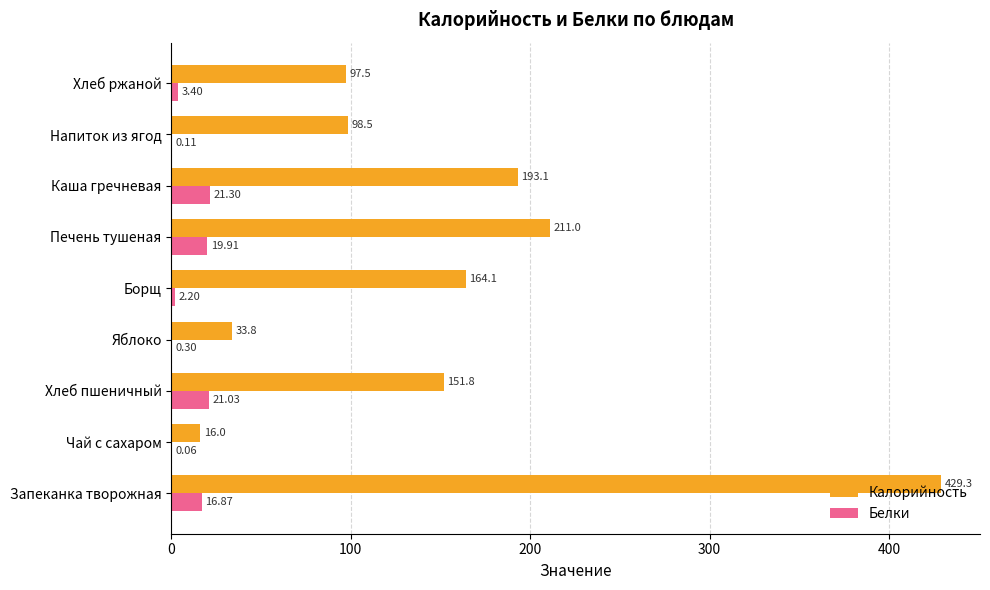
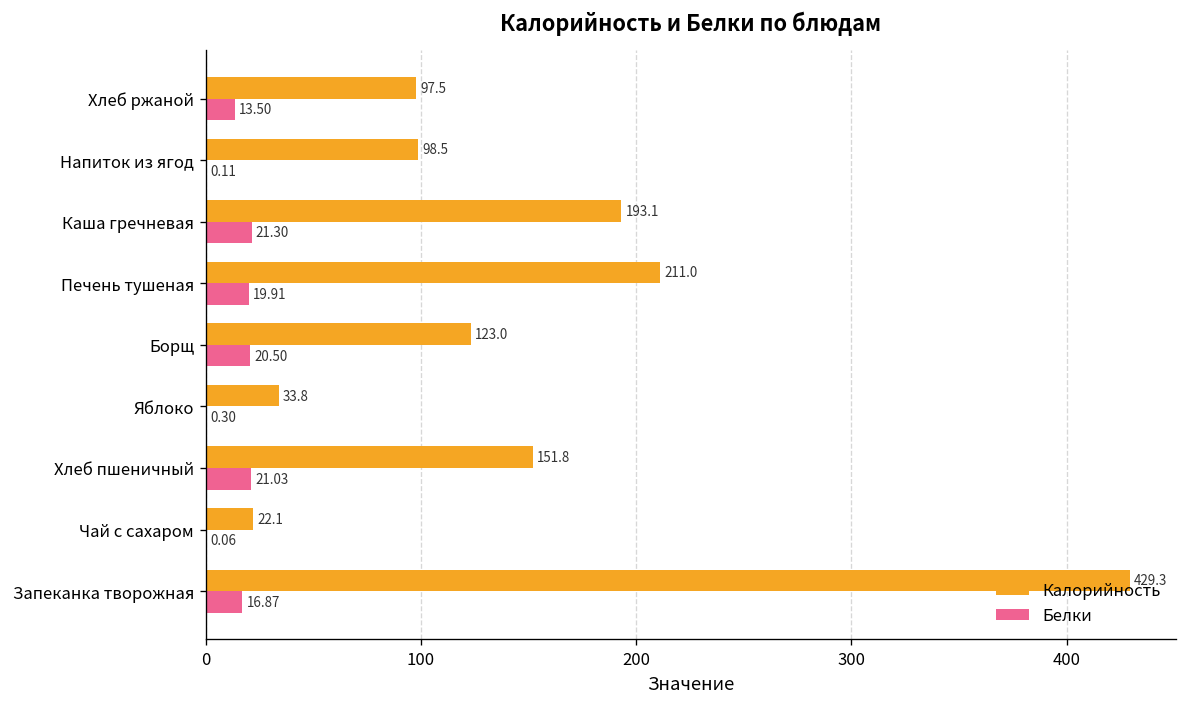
  {
    "Калорийность": {
      "Хлеб ржаной": 97.5,
      "Напиток из ягод": 98.5,
      "Каша гречневая": 193.1,
      "Печень тушеная": 211.0,
-     "Борщ": 164.1,
+     "Борщ": 123.0,
      "Яблоко": 33.8,
      "Хлеб пшеничный": 151.8,
-     "Чай с сахаром": 16.0,
+     "Чай с сахаром": 22.1,
      "Запеканка творожная": 429.3
    },
    "Белки": {
-     "Хлеб ржаной": 3.40,
+     "Хлеб ржаной": 13.50,
      "Напиток из ягод": 0.11,
      "Каша гречневая": 21.30,
      "Печень тушеная": 19.91,
-     "Борщ": 2.20,
+     "Борщ": 20.50,
      "Яблоко": 0.30,
      "Хлеб пшеничный": 21.03,
      "Чай с сахаром": 0.06,
      "Запеканка творожная": 16.87
    }
  }
